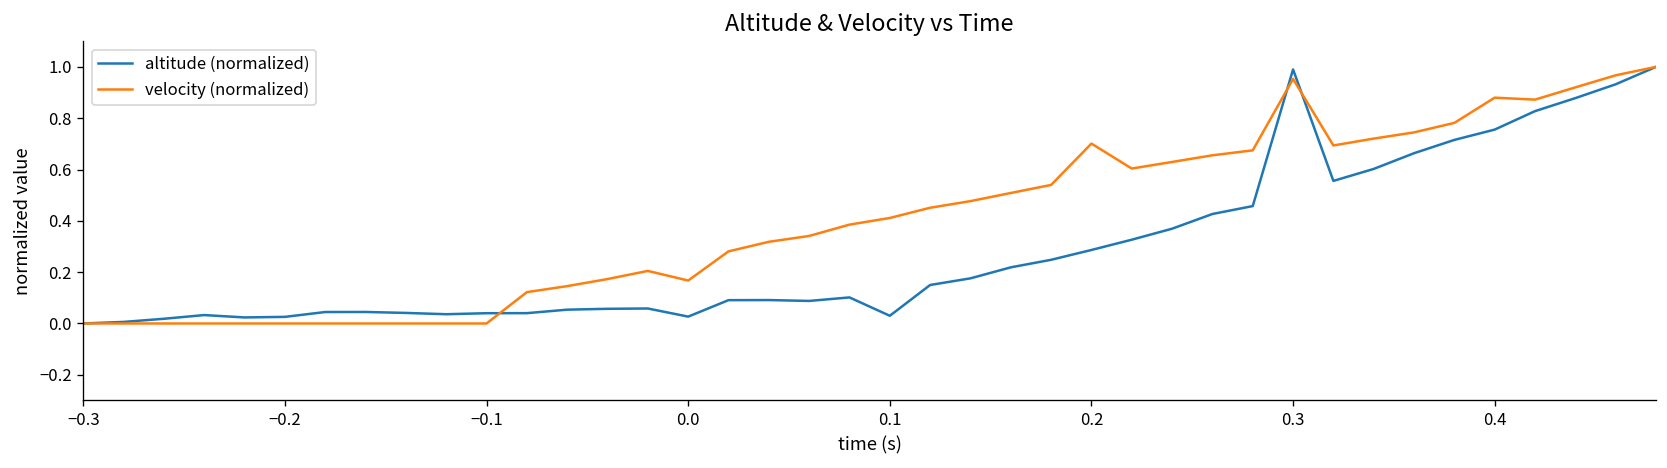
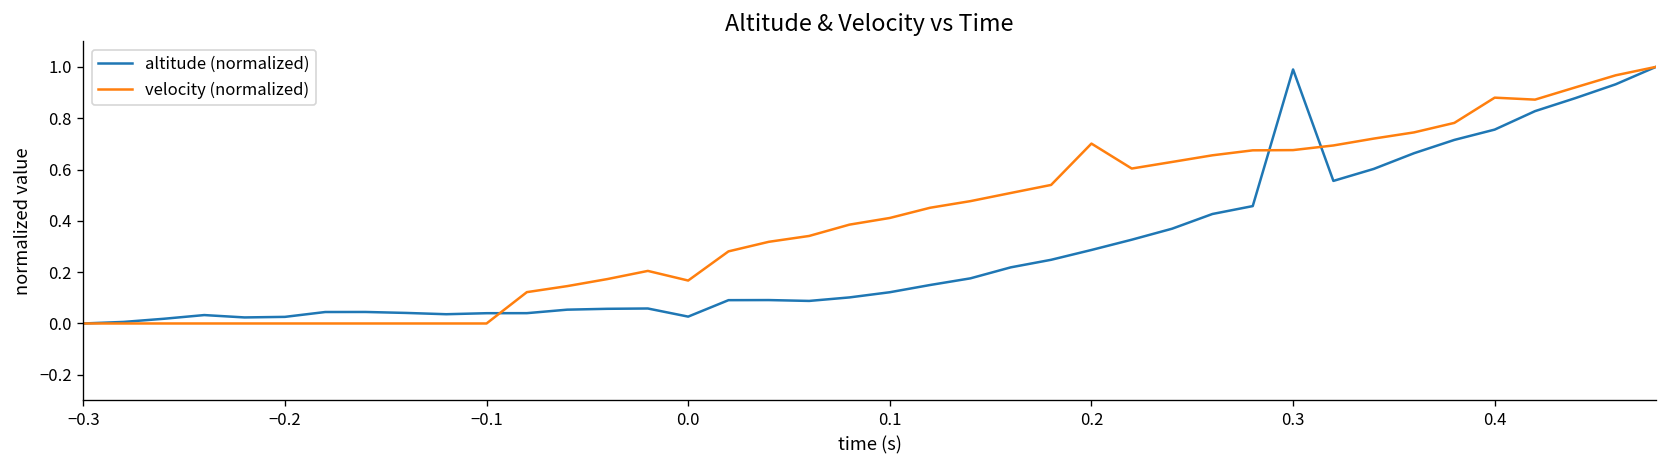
  {
    "altitude (normalized)": {
      "−0.2": 0.03,
      "−0.1": 0.04,
      "0.0": 0.03,
-     "0.1": 0.03,
+     "0.1": 0.12,
      "0.2": 0.29,
      "0.3": 0.99,
      "0.4": 0.76
    },
    "velocity (normalized)": {
      "−0.2": 0.00,
      "−0.1": 0.00,
      "0.0": 0.17,
      "0.1": 0.41,
      "0.2": 0.70,
-     "0.3": 0.95,
+     "0.3": 0.68,
      "0.4": 0.88
    }
  }
